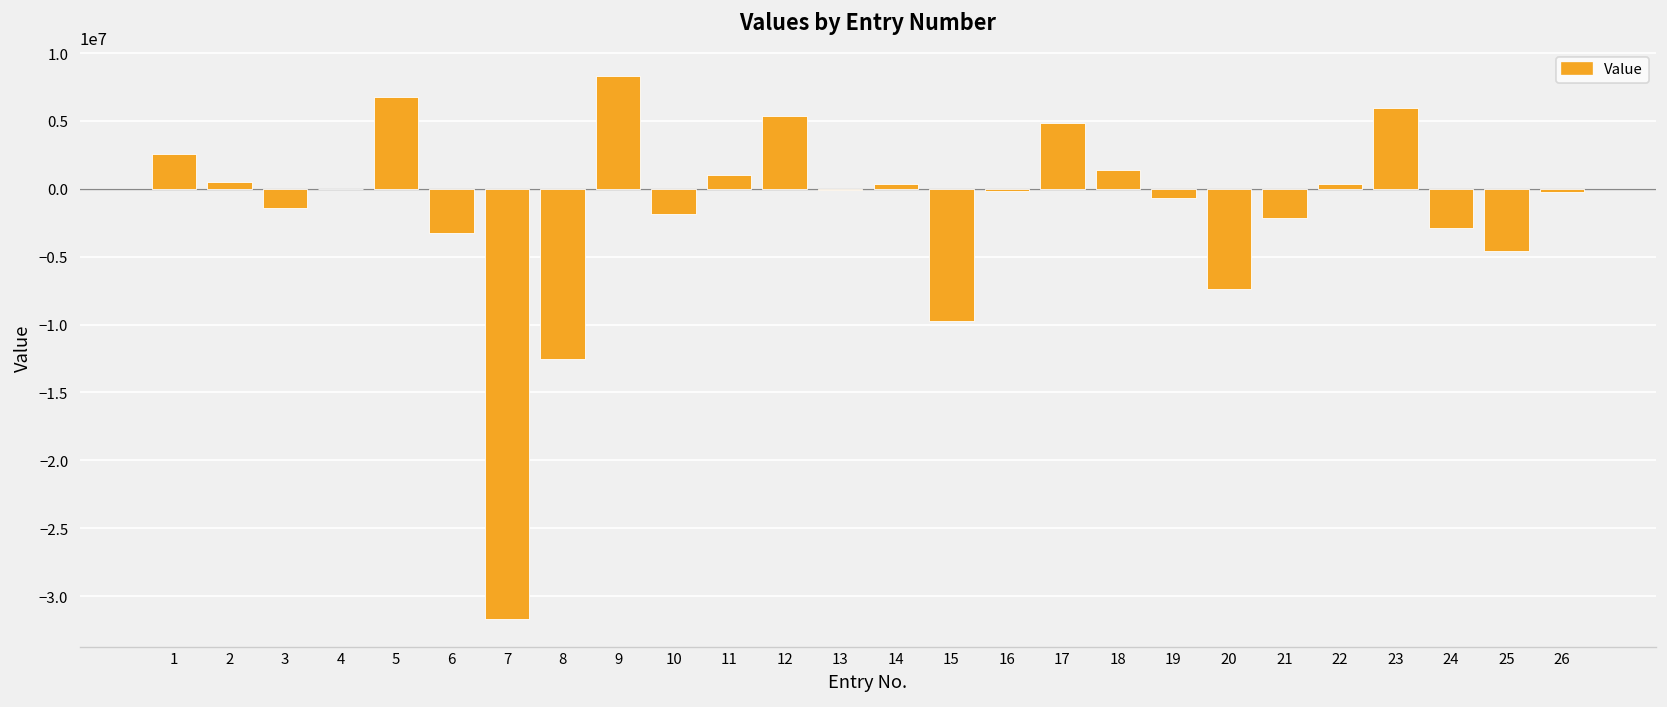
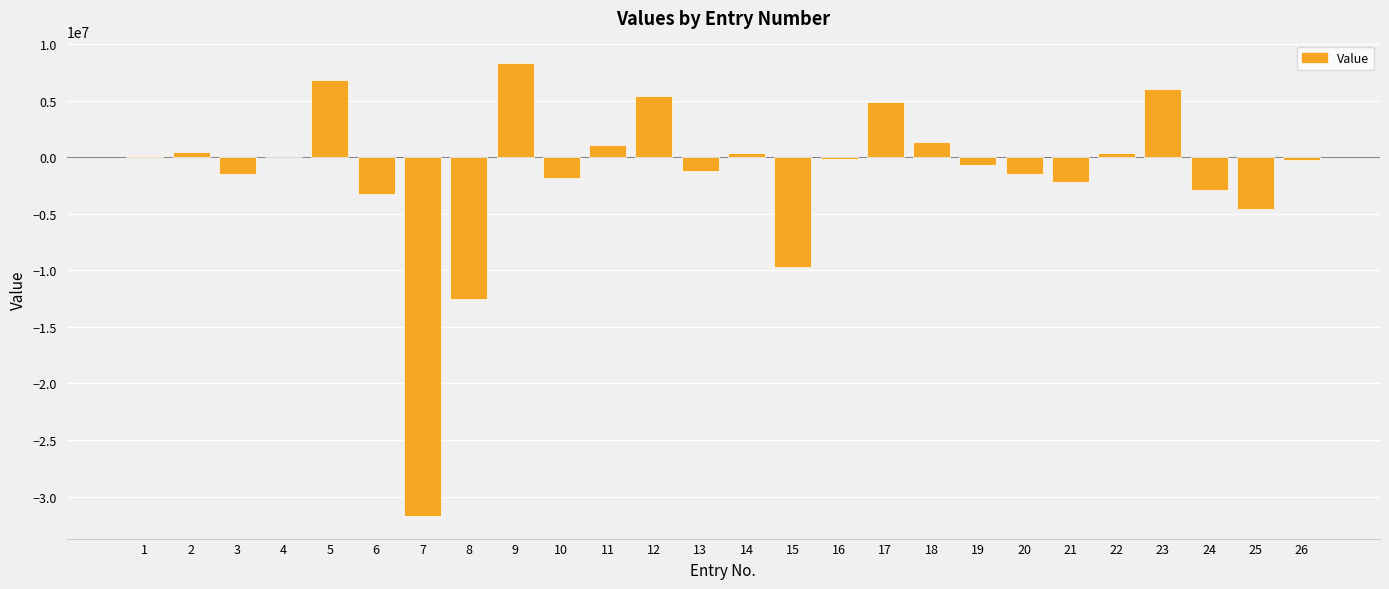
  {
-   "1": 2600000,
+   "1": 100000,
    "2": 500000,
    "3": -1400000,
    "5": 6800000,
    "6": -3300000,
    "7": -31700000,
    "8": -12500000,
    "9": 8300000,
    "10": -1800000,
    "11": 1000000,
    "12": 5400000,
-   "13": -100000,
+   "13": -1200000,
    "14": 400000,
    "15": -9700000,
    "17": 4900000,
    "18": 1300000,
    "19": -600000,
-   "20": -7400000,
+   "20": -1500000,
    "21": -2200000,
    "22": 400000,
    "23": 6000000,
    "24": -2900000,
    "25": -4600000,
    "26": -200000
  }
